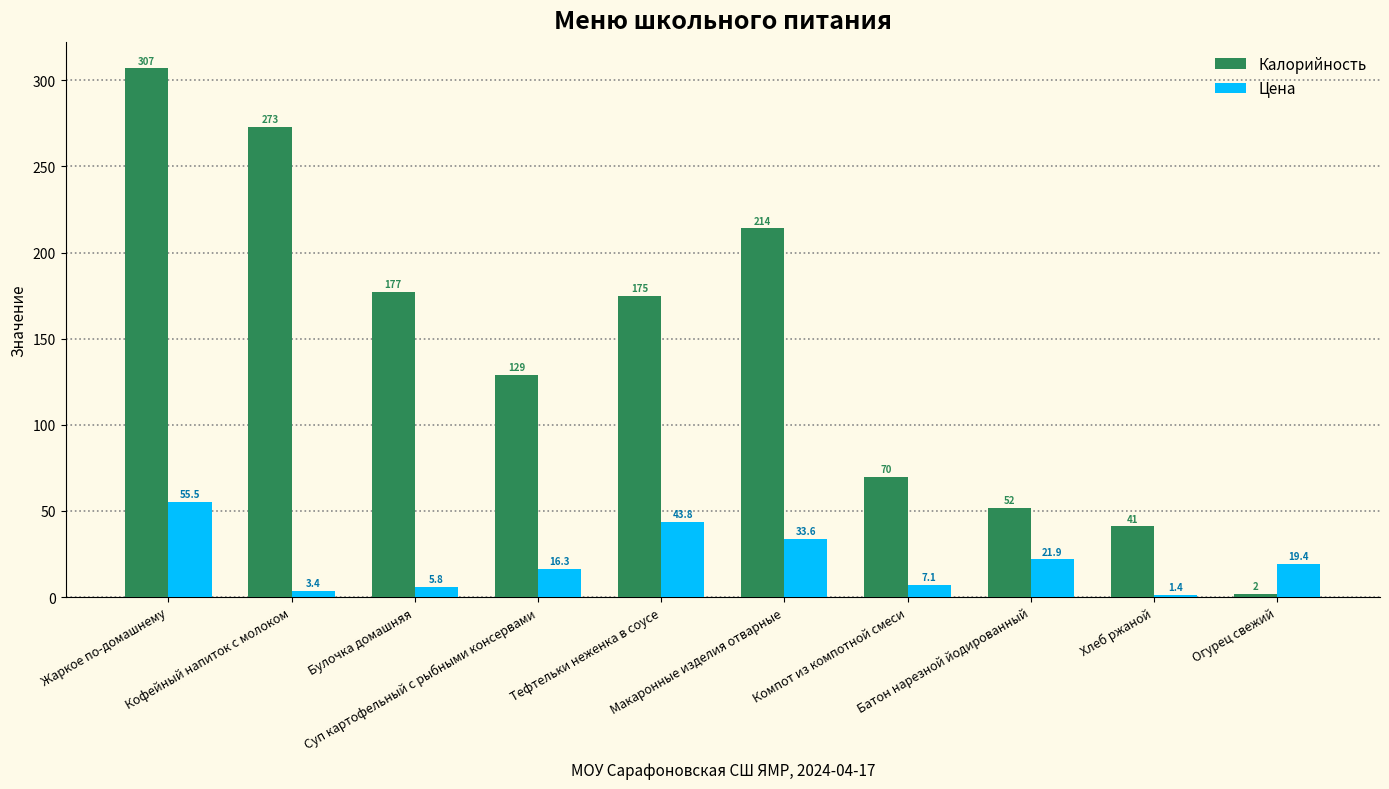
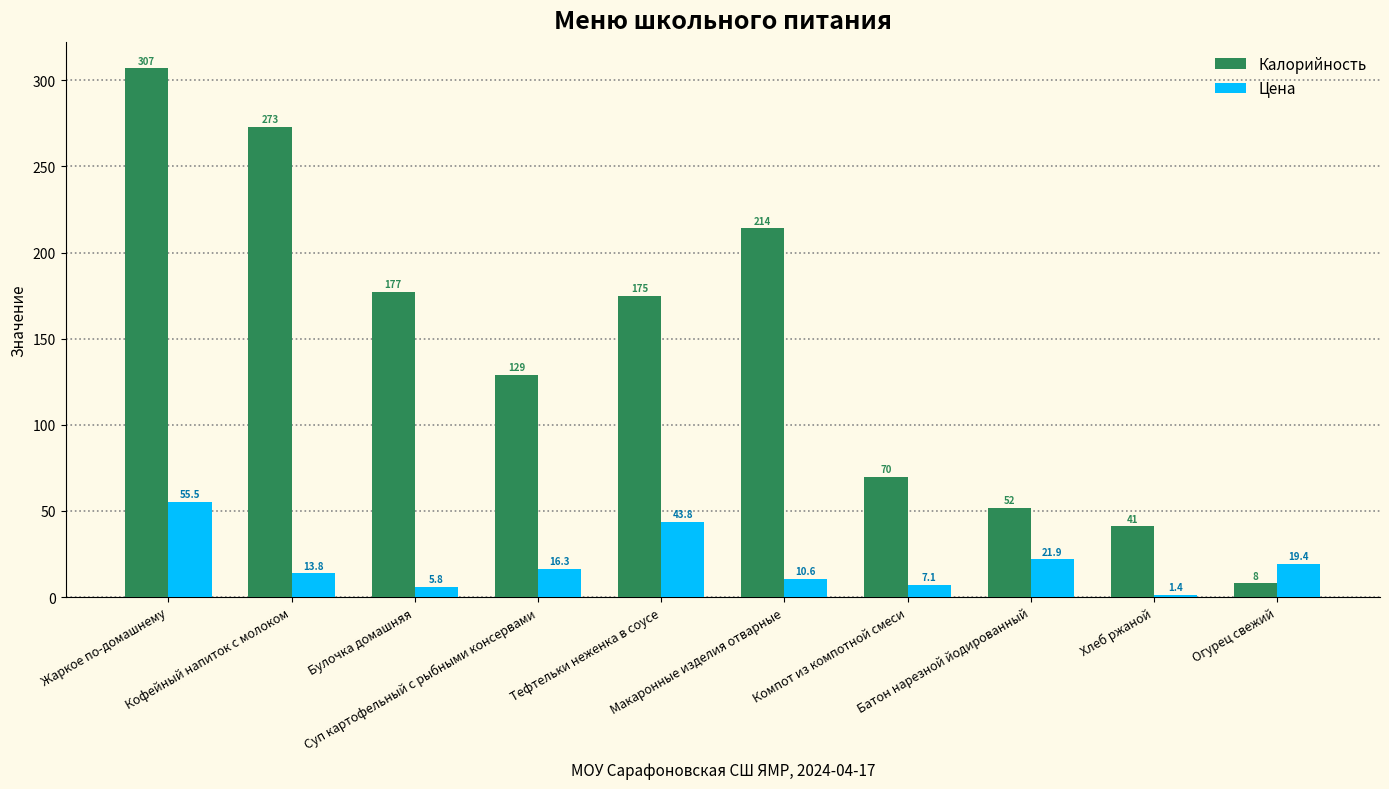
  {
    "Калорийность": {
      "Жаркое по-домашнему": 307,
      "Кофейный напиток с молоком": 273,
      "Булочка домашняя": 177,
      "Суп картофельный с рыбными консервами": 129,
      "Тефтельки неженка в соусе": 175,
      "Макаронные изделия отварные": 214,
      "Компот из компотной смеси": 70,
      "Батон нарезной йодированный": 52,
      "Хлеб ржаной": 41,
-     "Огурец свежий": 2
+     "Огурец свежий": 8
    },
    "Цена": {
      "Жаркое по-домашнему": 55.5,
-     "Кофейный напиток с молоком": 3.4,
+     "Кофейный напиток с молоком": 13.8,
      "Булочка домашняя": 5.8,
      "Суп картофельный с рыбными консервами": 16.3,
      "Тефтельки неженка в соусе": 43.8,
-     "Макаронные изделия отварные": 33.6,
+     "Макаронные изделия отварные": 10.6,
      "Компот из компотной смеси": 7.1,
      "Батон нарезной йодированный": 21.9,
      "Хлеб ржаной": 1.4,
      "Огурец свежий": 19.4
    }
  }
